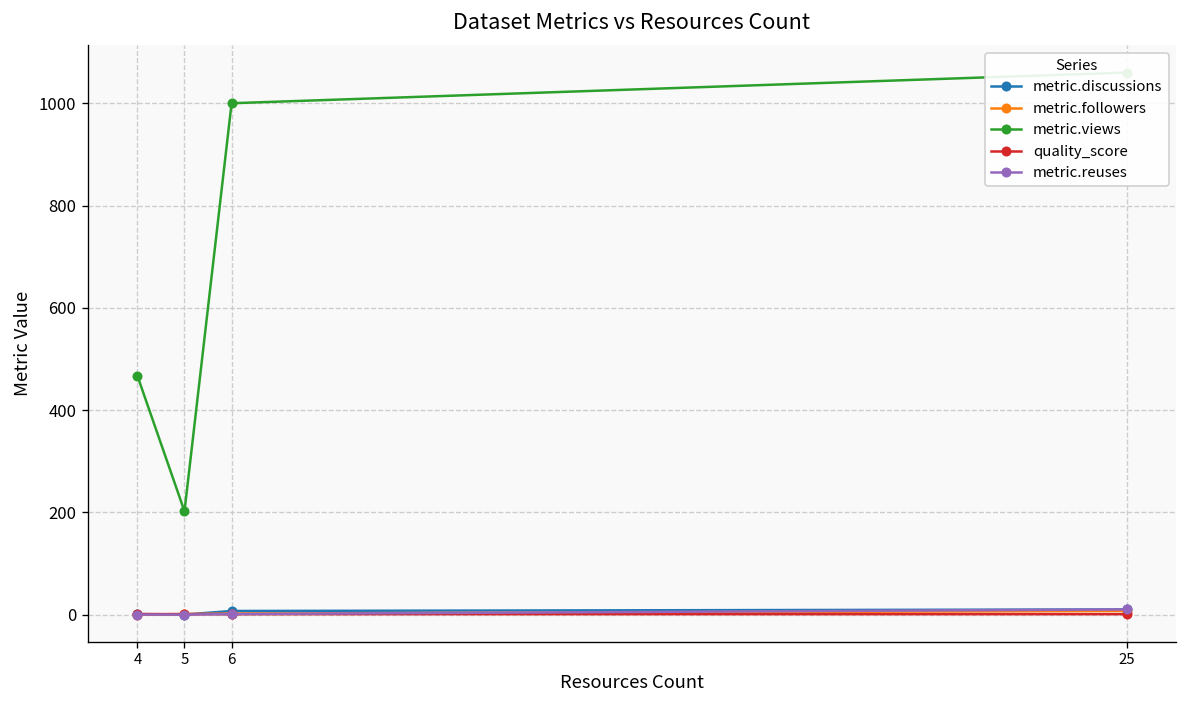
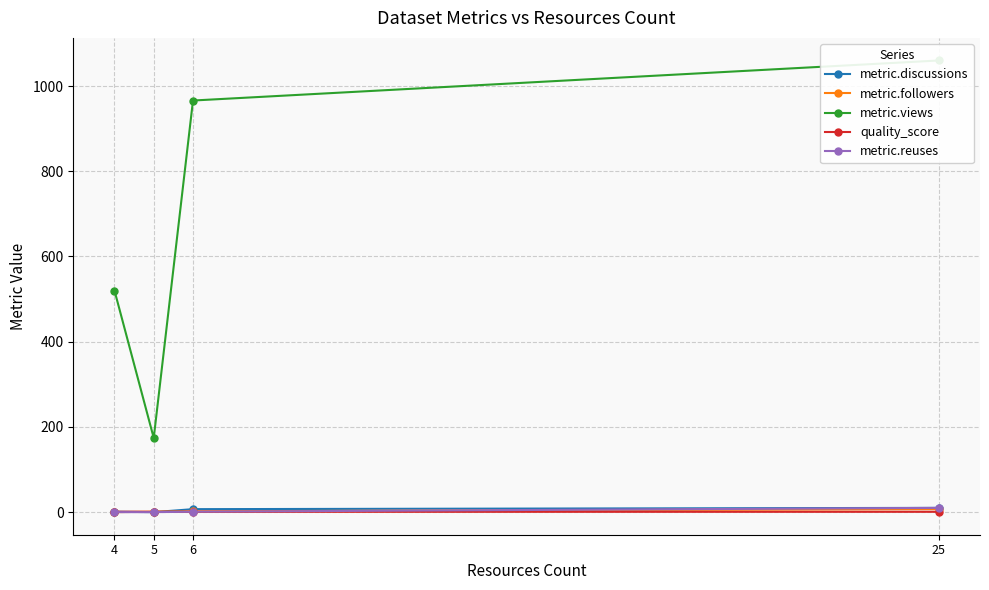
  {
    "metric.views": {
-     "4": 470,
-     "5": 200,
-     "6": 1000
+     "4": 520,
+     "5": 170,
+     "6": 970
    },
    "quality_score": {
      "25": 0
    }
  }
